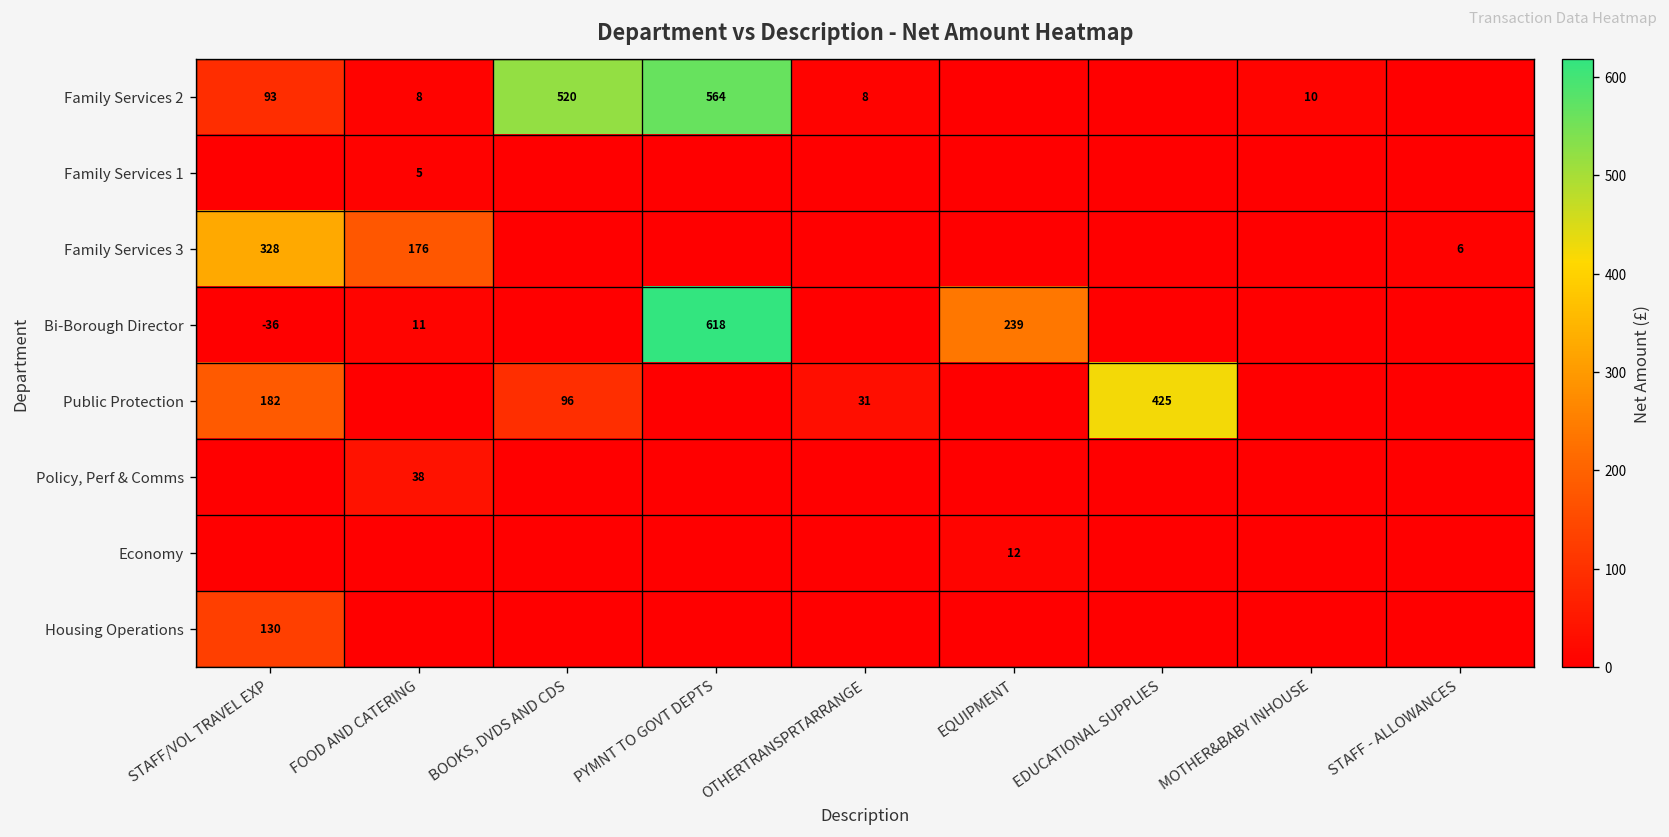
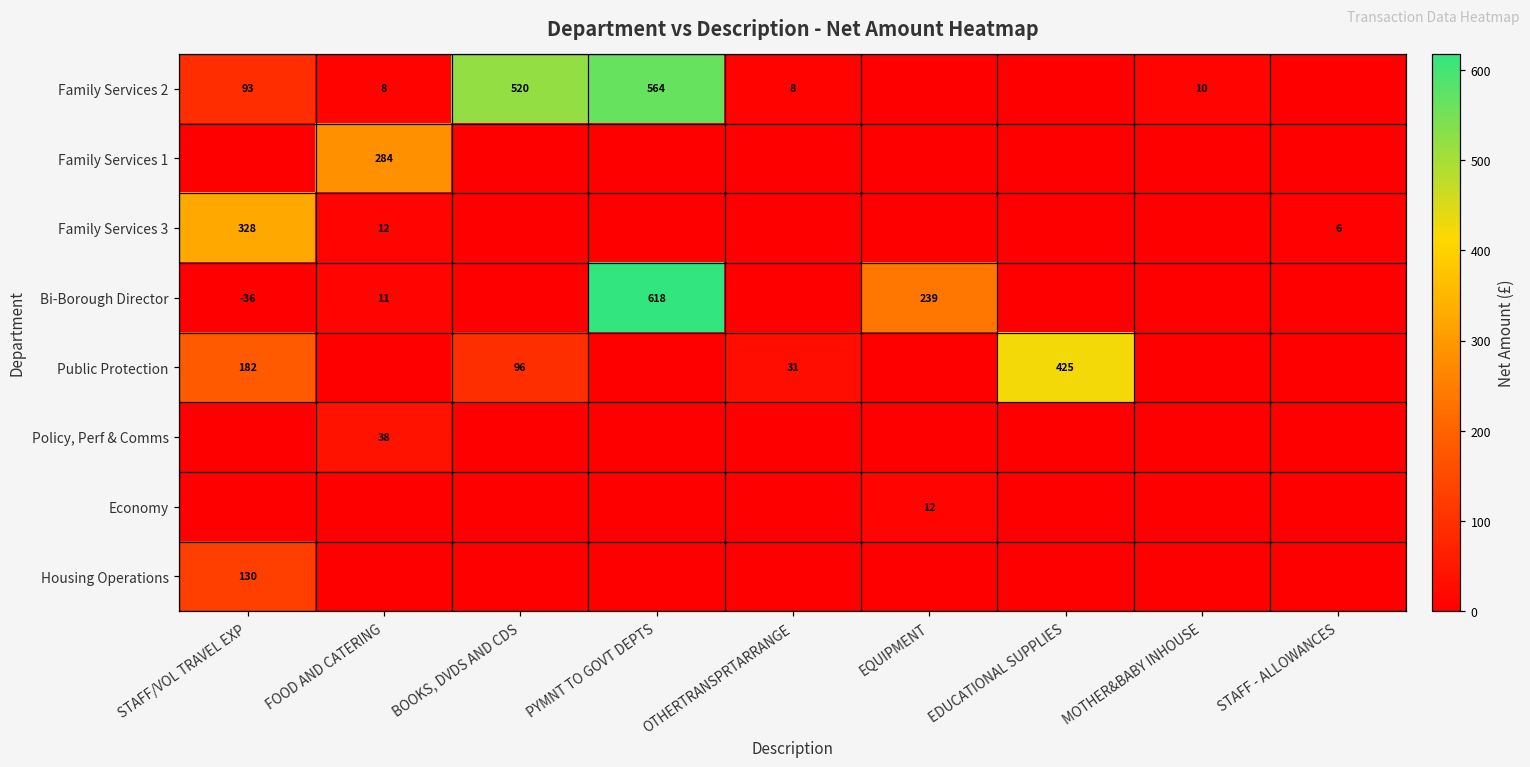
  {
    "Family Services 2": {
      "STAFF/VOL TRAVEL EXP": 93,
      "FOOD AND CATERING": 8,
      "BOOKS, DVDS AND CDS": 520,
      "PYMNT TO GOVT DEPTS": 564,
      "OTHERTRANSPRTARRANGE": 8,
      "MOTHER&BABY INHOUSE": 10
    },
    "Family Services 1": {
-     "FOOD AND CATERING": 5
+     "FOOD AND CATERING": 284
    },
    "Family Services 3": {
      "STAFF/VOL TRAVEL EXP": 328,
-     "FOOD AND CATERING": 176,
+     "FOOD AND CATERING": 12,
      "STAFF - ALLOWANCES": 6
    },
    "Bi-Borough Director": {
      "STAFF/VOL TRAVEL EXP": -36,
      "FOOD AND CATERING": 11,
      "PYMNT TO GOVT DEPTS": 618,
      "EQUIPMENT": 239
    },
    "Public Protection": {
      "STAFF/VOL TRAVEL EXP": 182,
      "BOOKS, DVDS AND CDS": 96,
      "OTHERTRANSPRTARRANGE": 31,
      "EDUCATIONAL SUPPLIES": 425
    },
    "Policy, Perf & Comms": {
      "FOOD AND CATERING": 38
    },
    "Economy": {
      "EQUIPMENT": 12
    },
    "Housing Operations": {
      "STAFF/VOL TRAVEL EXP": 130
    }
  }
